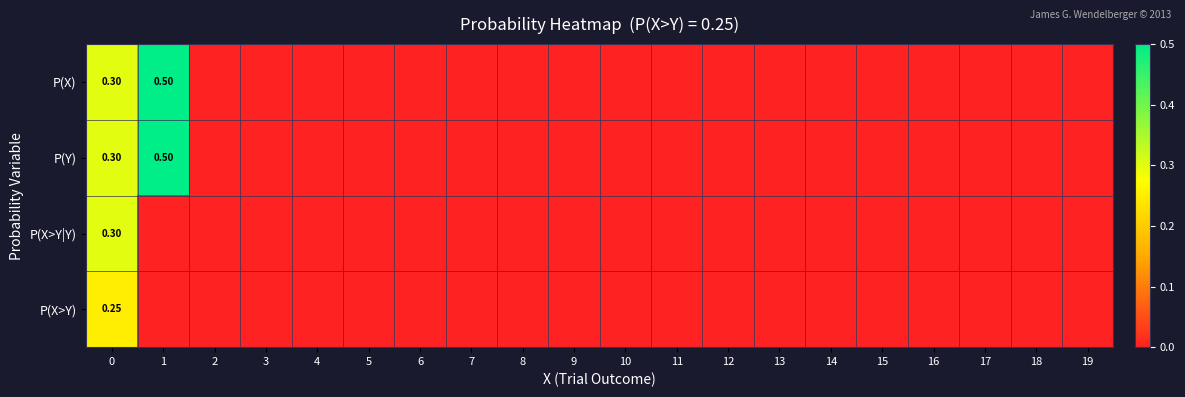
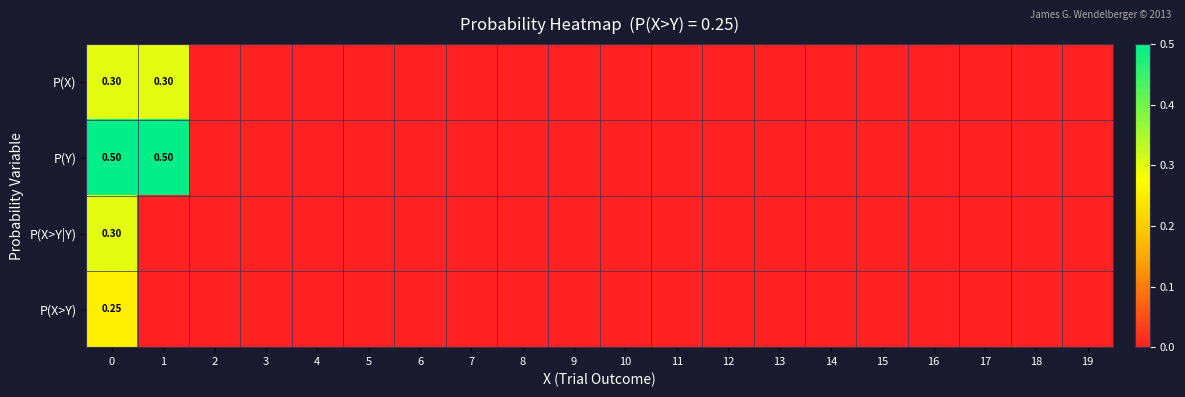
  {
    "P(X)": {
      "0": 0.30,
-     "1": 0.50
+     "1": 0.30
    },
    "P(Y)": {
-     "0": 0.30,
+     "0": 0.50,
      "1": 0.50
    },
    "P(X>Y|Y)": {
      "0": 0.30
    },
    "P(X>Y)": {
      "0": 0.25
    }
  }
